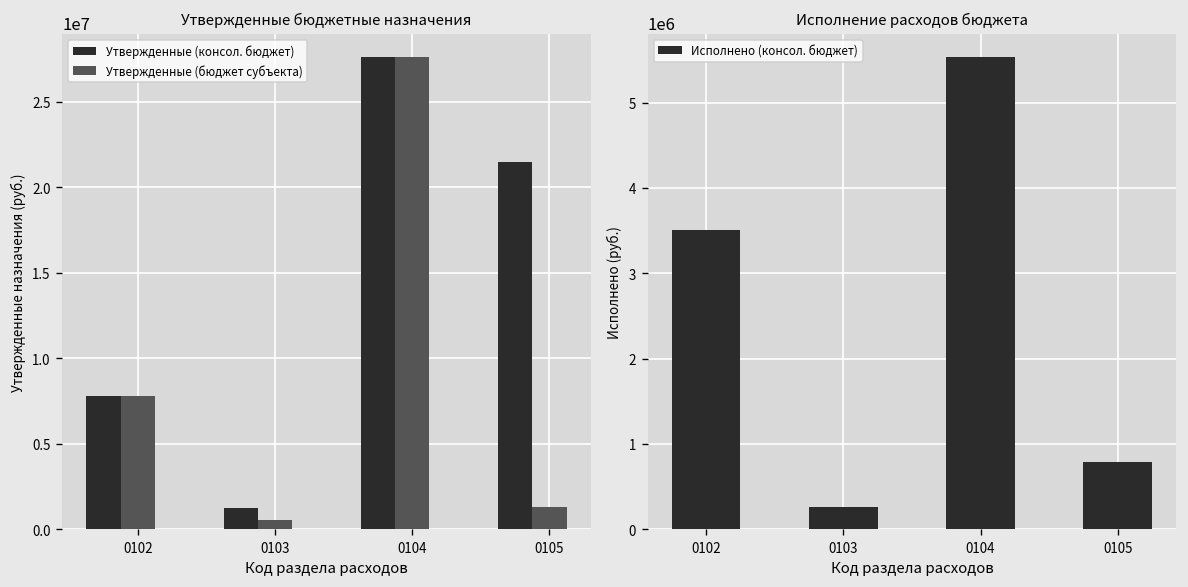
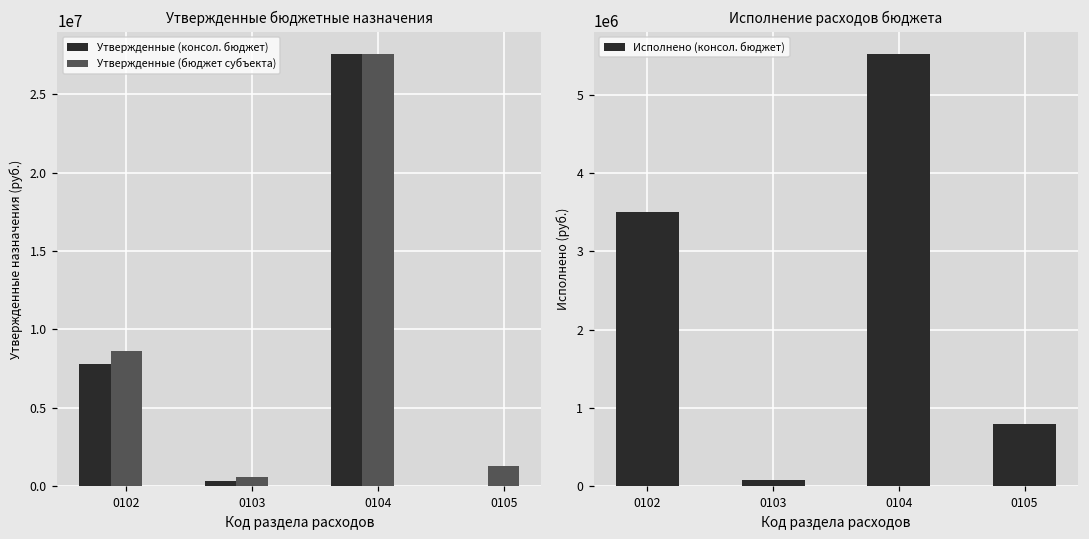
  {
    "Утвержденные бюджетные назначения": {
      "Утвержденные (консол. бюджет)": {
        "0102": 7800000,
-       "0103": 1200000,
+       "0103": 300000,
        "0104": 27600000,
-       "0105": 21500000
+       "0105": 0
      },
      "Утвержденные (бюджет субъекта)": {
-       "0102": 7800000,
+       "0102": 8600000,
        "0103": 600000,
        "0104": 27600000,
        "0105": 1300000
      }
    },
    "Исполнение расходов бюджета": {
      "0102": 3500000,
-     "0103": 300000,
+     "0103": 100000,
      "0104": 5500000,
      "0105": 800000
    }
  }
